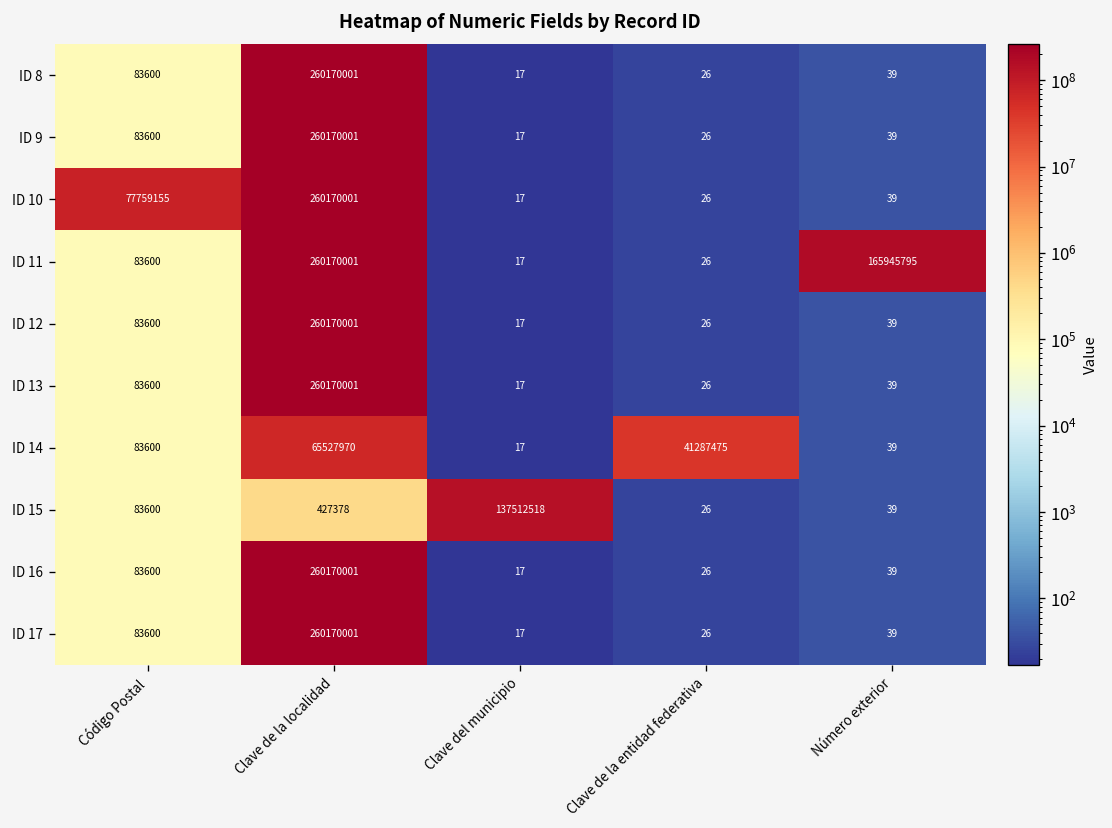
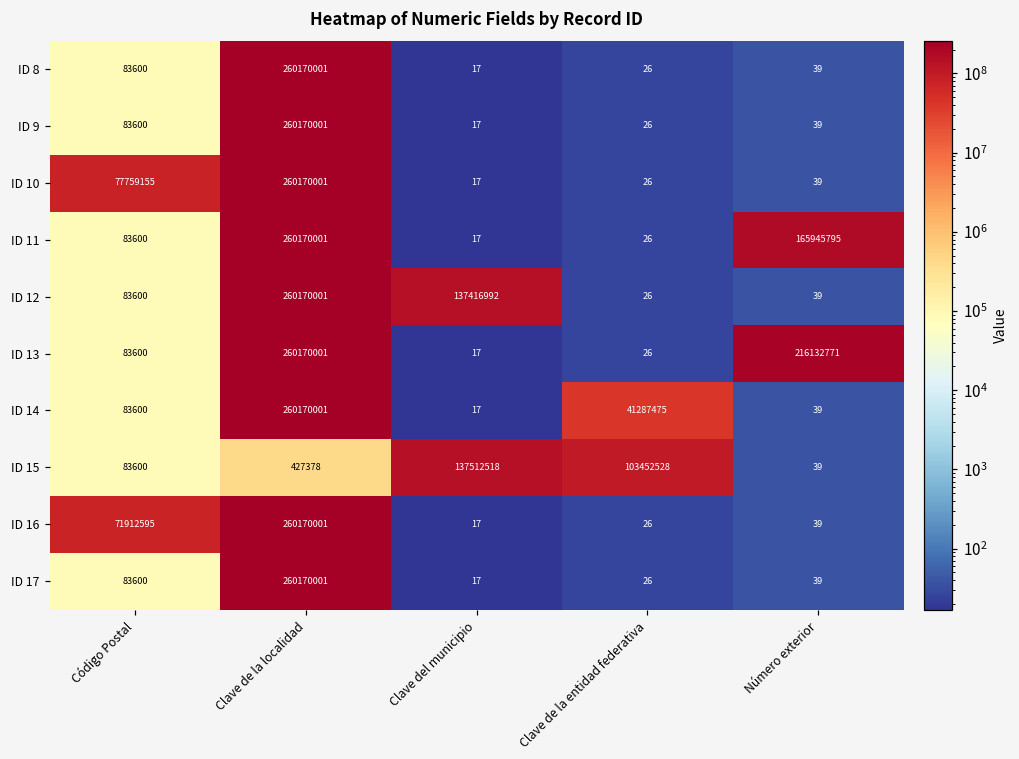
  {
    "ID 8": {
      "Código Postal": 83600,
      "Clave de la localidad": 260170001,
      "Clave del municipio": 17,
      "Clave de la entidad federativa": 26,
      "Número exterior": 39
    },
    "ID 9": {
      "Código Postal": 83600,
      "Clave de la localidad": 260170001,
      "Clave del municipio": 17,
      "Clave de la entidad federativa": 26,
      "Número exterior": 39
    },
    "ID 10": {
      "Código Postal": 77759155,
      "Clave de la localidad": 260170001,
      "Clave del municipio": 17,
      "Clave de la entidad federativa": 26,
      "Número exterior": 39
    },
    "ID 11": {
      "Código Postal": 83600,
      "Clave de la localidad": 260170001,
      "Clave del municipio": 17,
      "Clave de la entidad federativa": 26,
      "Número exterior": 165945795
    },
    "ID 12": {
      "Código Postal": 83600,
      "Clave de la localidad": 260170001,
-     "Clave del municipio": 17,
+     "Clave del municipio": 137416992,
      "Clave de la entidad federativa": 26,
      "Número exterior": 39
    },
    "ID 13": {
      "Código Postal": 83600,
      "Clave de la localidad": 260170001,
      "Clave del municipio": 17,
      "Clave de la entidad federativa": 26,
-     "Número exterior": 39
+     "Número exterior": 216132771
    },
    "ID 14": {
      "Código Postal": 83600,
-     "Clave de la localidad": 65527970,
+     "Clave de la localidad": 260170001,
      "Clave del municipio": 17,
      "Clave de la entidad federativa": 41287475,
      "Número exterior": 39
    },
    "ID 15": {
      "Código Postal": 83600,
      "Clave de la localidad": 427378,
      "Clave del municipio": 137512518,
-     "Clave de la entidad federativa": 26,
+     "Clave de la entidad federativa": 103452528,
      "Número exterior": 39
    },
    "ID 16": {
-     "Código Postal": 83600,
+     "Código Postal": 71912595,
      "Clave de la localidad": 260170001,
      "Clave del municipio": 17,
      "Clave de la entidad federativa": 26,
      "Número exterior": 39
    },
    "ID 17": {
      "Código Postal": 83600,
      "Clave de la localidad": 260170001,
      "Clave del municipio": 17,
      "Clave de la entidad federativa": 26,
      "Número exterior": 39
    }
  }
